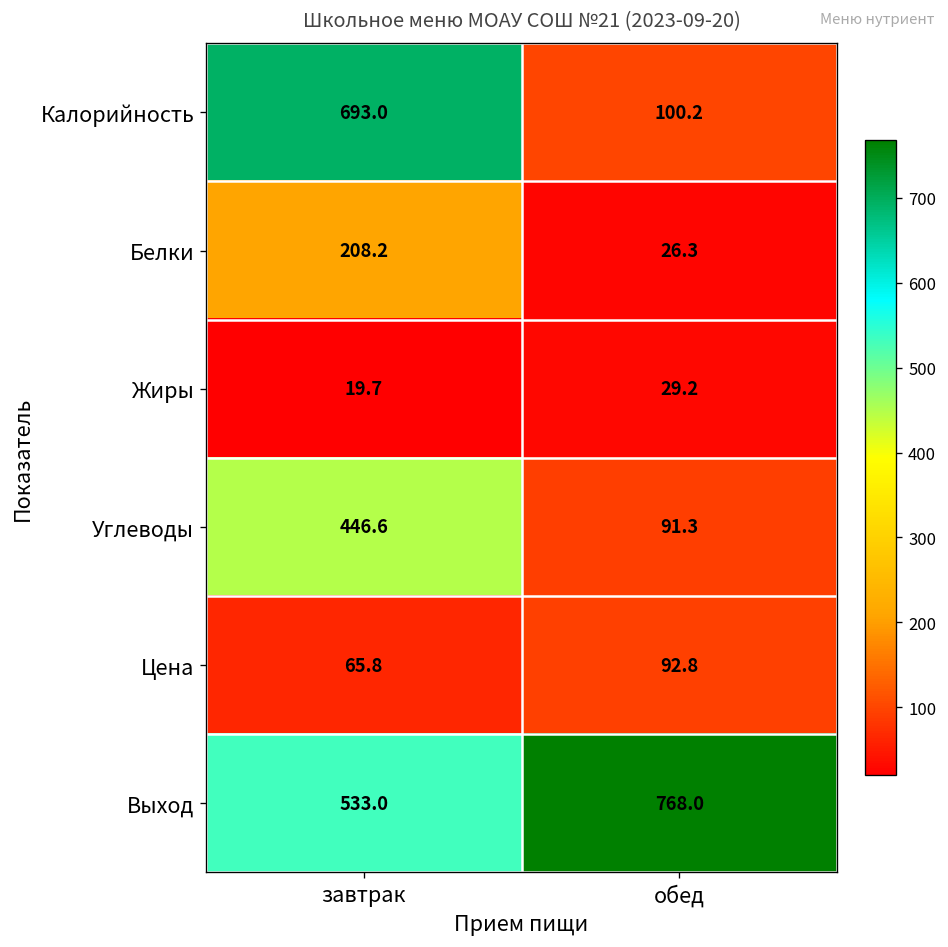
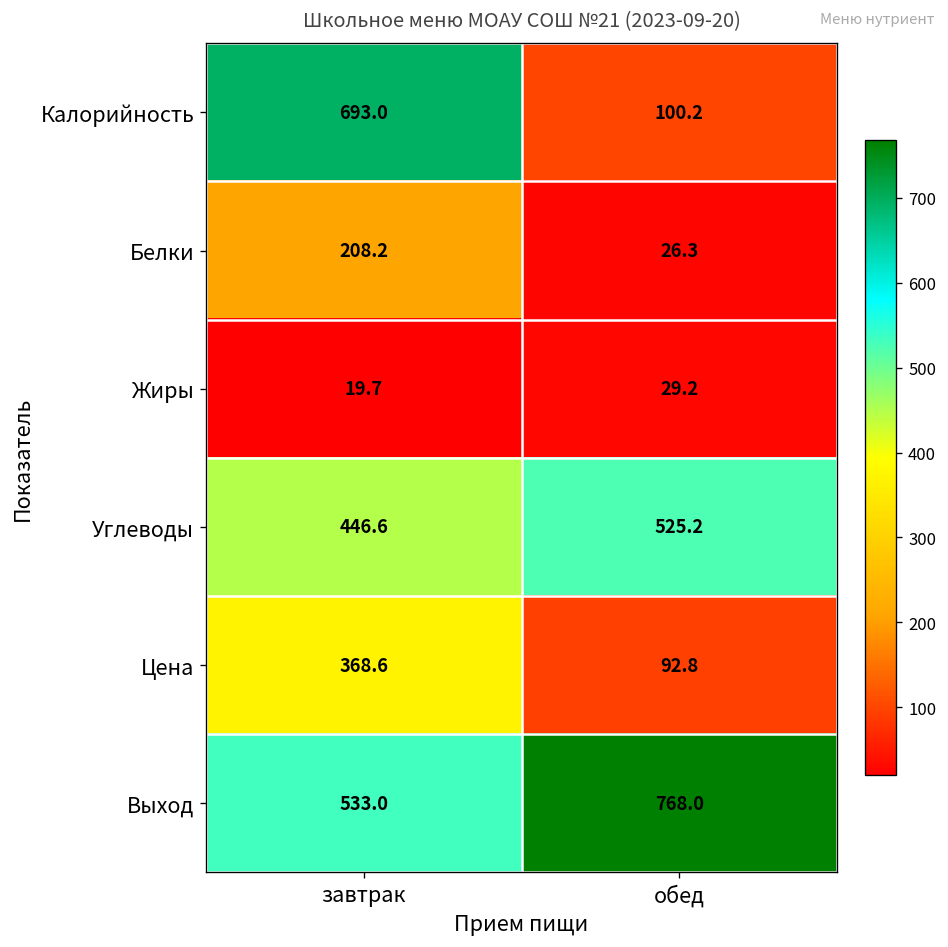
  {
    "Калорийность": {
      "завтрак": 693.0,
      "обед": 100.2
    },
    "Белки": {
      "завтрак": 208.2,
      "обед": 26.3
    },
    "Жиры": {
      "завтрак": 19.7,
      "обед": 29.2
    },
    "Углеводы": {
      "завтрак": 446.6,
-     "обед": 91.3
+     "обед": 525.2
    },
    "Цена": {
-     "завтрак": 65.8,
+     "завтрак": 368.6,
      "обед": 92.8
    },
    "Выход": {
      "завтрак": 533.0,
      "обед": 768.0
    }
  }
